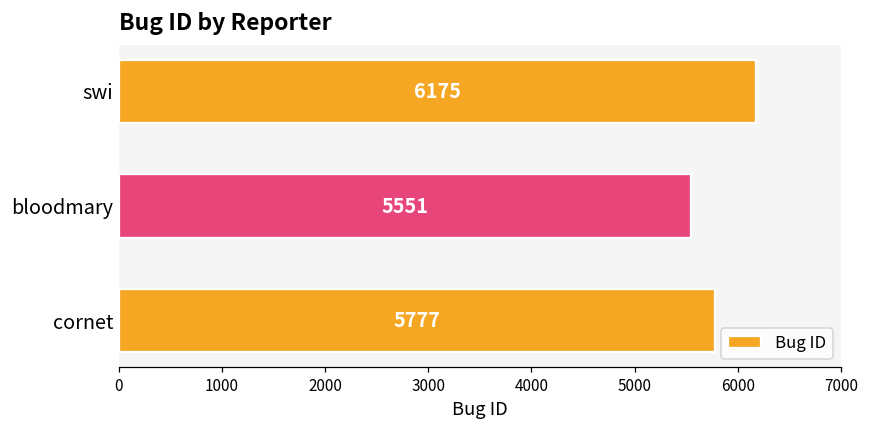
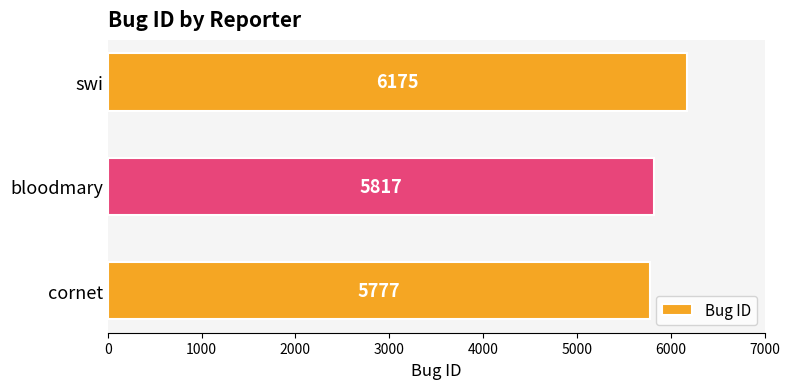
  {
    "swi": 6175,
-   "bloodmary": 5551,
+   "bloodmary": 5817,
    "cornet": 5777
  }
